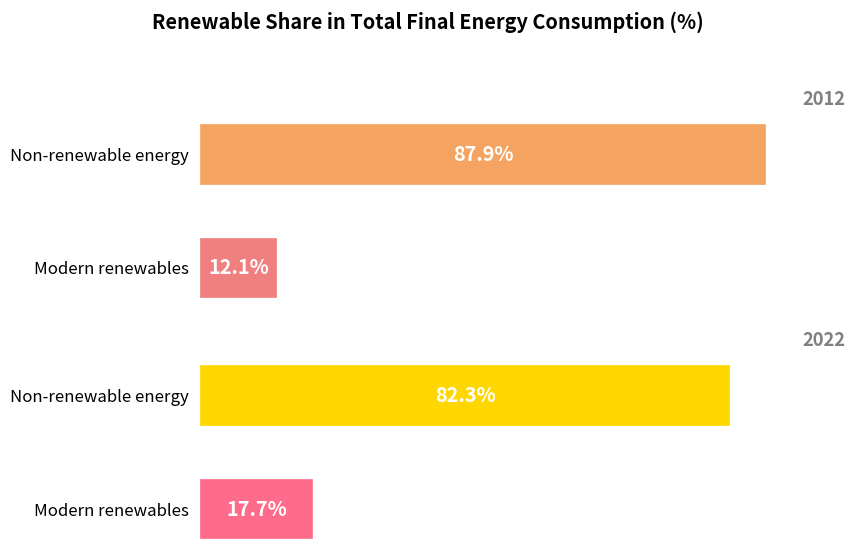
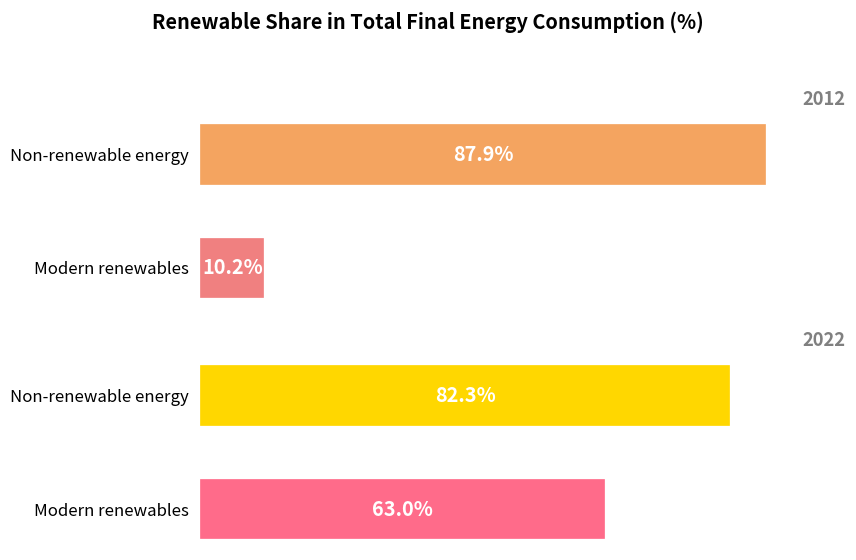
  {
    "2012": {
      "Non-renewable energy": "87.9%",
-     "Modern renewables": "12.1%"
+     "Modern renewables": "10.2%"
    },
    "2022": {
      "Non-renewable energy": "82.3%",
-     "Modern renewables": "17.7%"
+     "Modern renewables": "63.0%"
    }
  }
